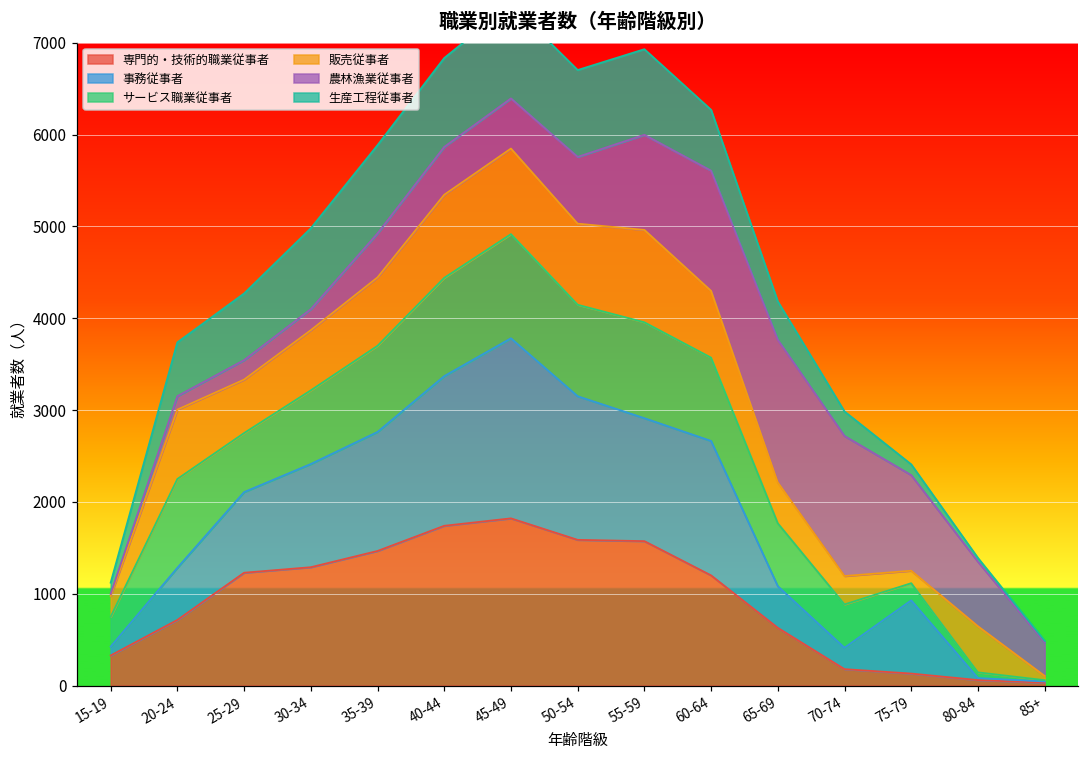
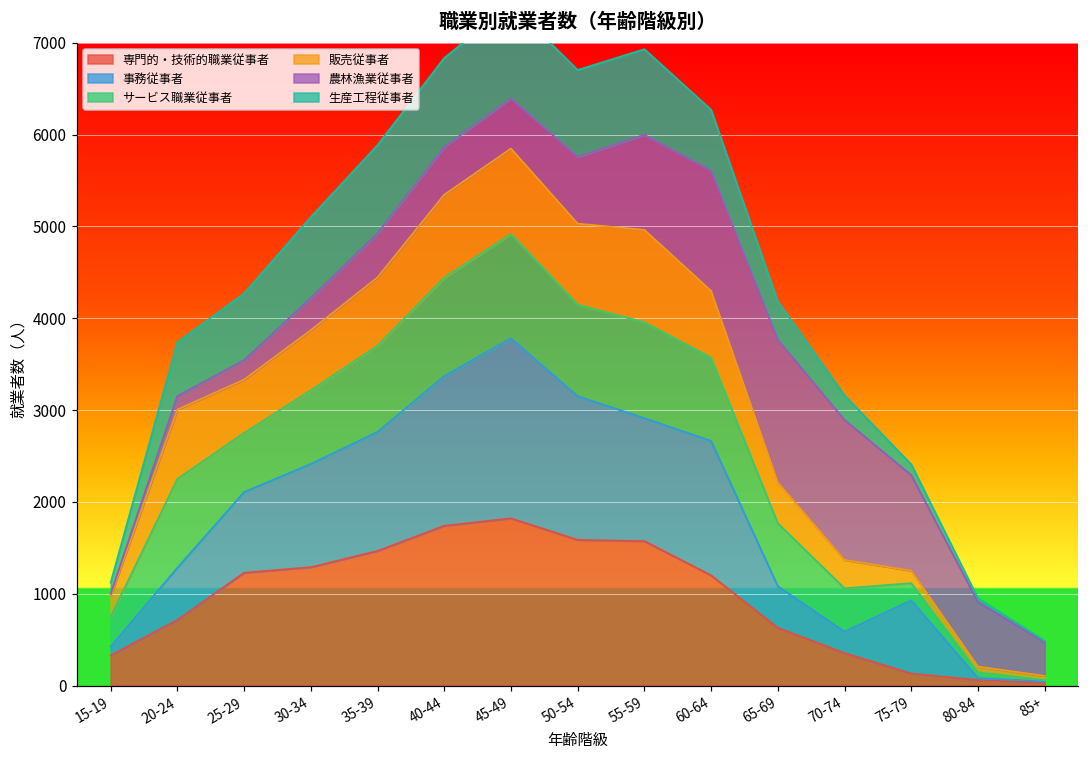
  {
    "専門的・技術的職業従事者": {
      "15-19": 300,
      "20-24": 700,
      "25-29": 1200,
      "30-34": 1300,
      "35-39": 1500,
      "40-44": 1700,
      "45-49": 1800,
      "50-54": 1600,
      "55-59": 1600,
      "60-64": 1200,
      "65-69": 600,
-     "70-74": 200,
+     "70-74": 400,
      "75-79": 100
    },
    "事務従事者": {
      "15-19": 100,
      "20-24": 600,
      "25-29": 900,
      "30-34": 1100,
      "35-39": 1300,
      "40-44": 1600,
      "45-49": 2000,
      "50-54": 1600,
      "55-59": 1300,
      "60-64": 1500,
      "65-69": 500,
      "70-74": 200,
      "75-79": 800
    },
    "販売従事者": {
      "20-24": 800,
      "25-29": 600,
      "30-34": 700,
      "35-39": 700,
      "40-44": 900,
      "45-49": 900,
      "50-54": 900,
      "55-59": 1000,
      "60-64": 700,
      "65-69": 400,
      "70-74": 300,
      "75-79": 100,
-     "80-84": 500,
+     "80-84": 100,
      "85+": 0
    },
    "農林漁業従事者": {
      "20-24": 100,
      "25-29": 200,
-     "30-34": 200,
+     "30-34": 400,
      "35-39": 500,
      "40-44": 500,
      "45-49": 500,
      "50-54": 700,
      "55-59": 1000,
      "60-64": 1300,
      "65-69": 1600,
      "70-74": 1500,
      "75-79": 1000,
      "80-84": 700
    }
  }
